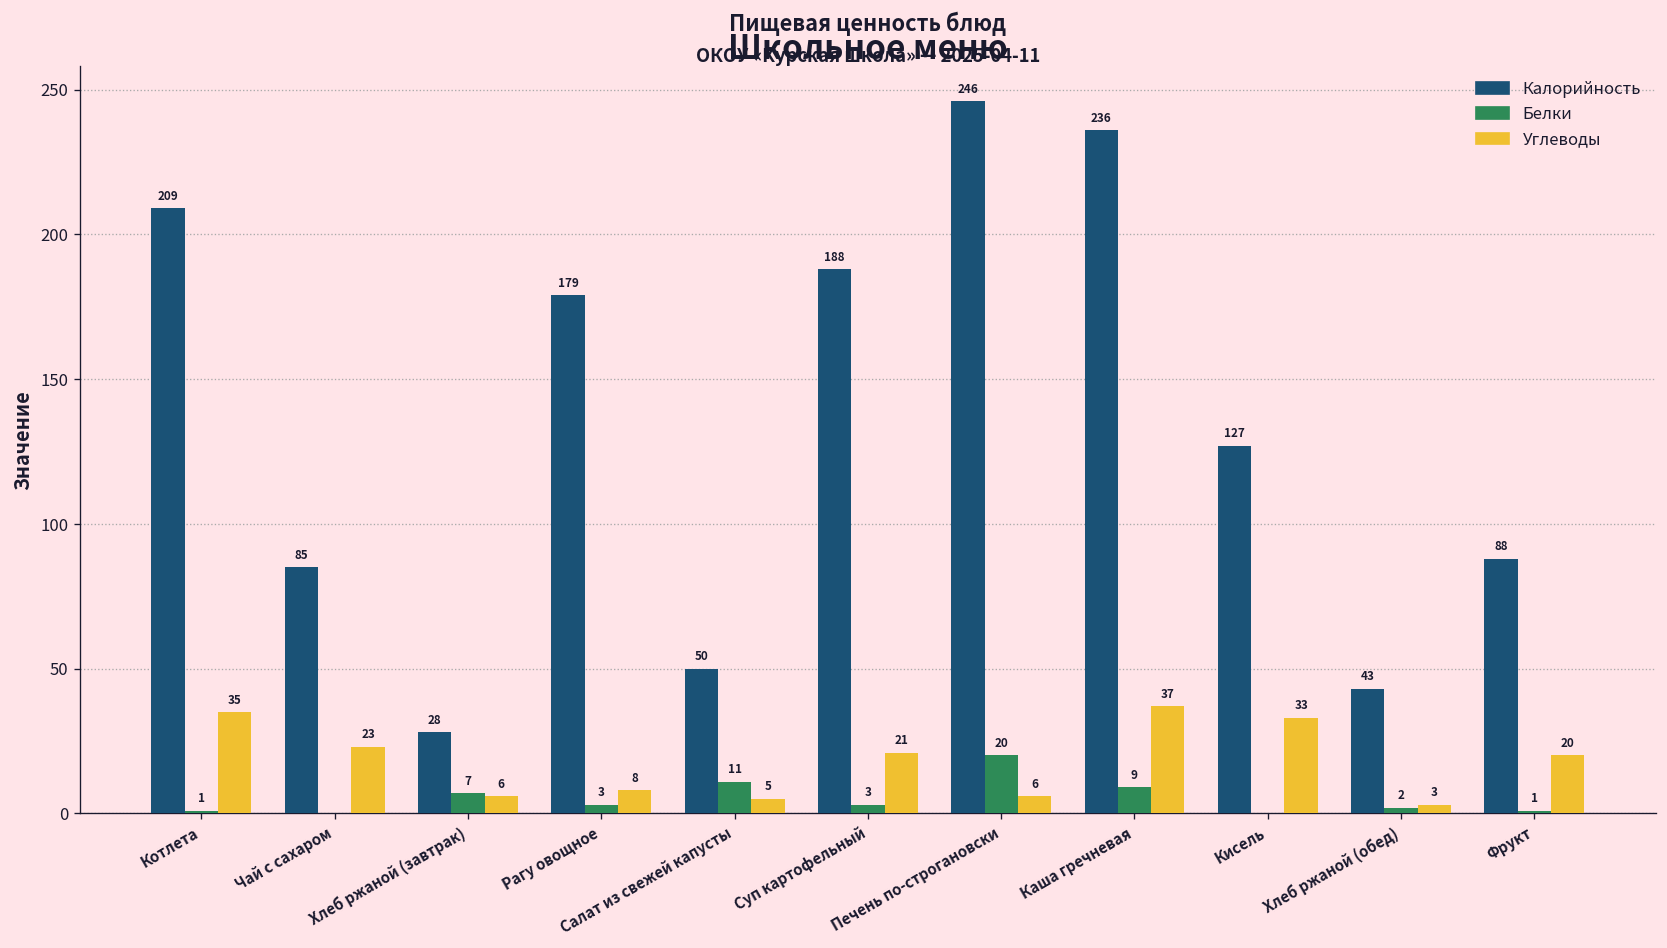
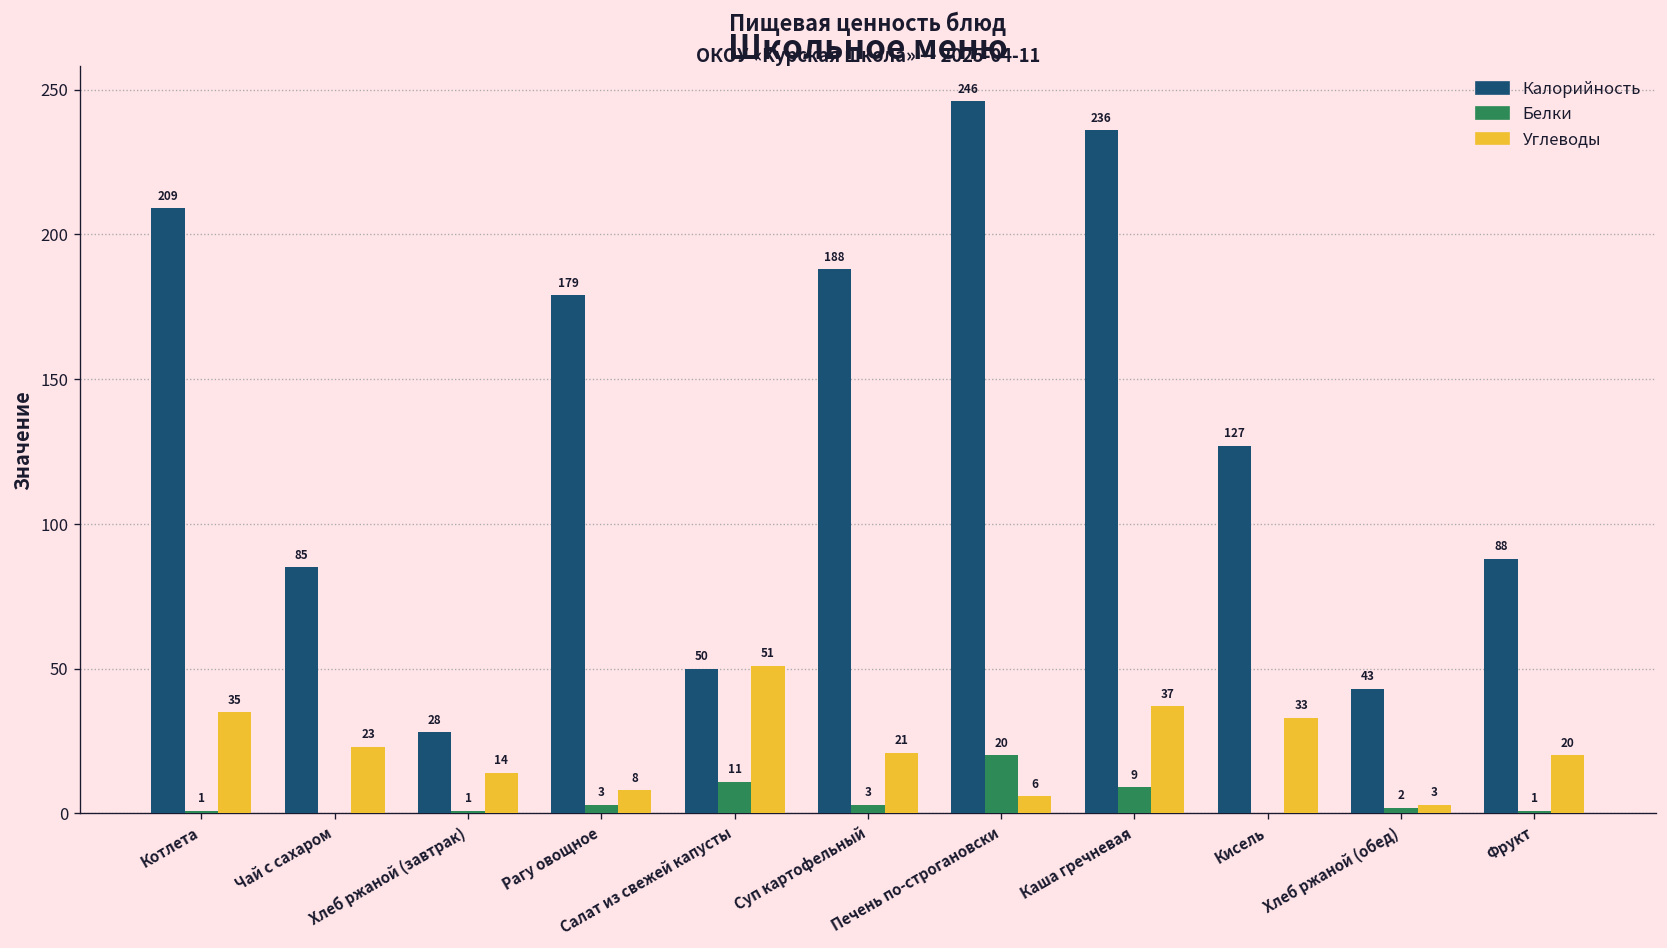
  {
    "Калорийность": {
      "Котлета": 209,
      "Чай с сахаром": 85,
      "Хлеб ржаной (завтрак)": 28,
      "Рагу овощное": 179,
      "Салат из свежей капусты": 50,
      "Суп картофельный": 188,
      "Печень по-строгановски": 246,
      "Каша гречневая": 236,
      "Кисель": 127,
      "Хлеб ржаной (обед)": 43,
      "Фрукт": 88
    },
    "Белки": {
      "Котлета": 1,
-     "Хлеб ржаной (завтрак)": 7,
+     "Хлеб ржаной (завтрак)": 1,
      "Рагу овощное": 3,
      "Салат из свежей капусты": 11,
      "Суп картофельный": 3,
      "Печень по-строгановски": 20,
      "Каша гречневая": 9,
      "Хлеб ржаной (обед)": 2,
      "Фрукт": 1
    },
    "Углеводы": {
      "Котлета": 35,
      "Чай с сахаром": 23,
-     "Хлеб ржаной (завтрак)": 6,
+     "Хлеб ржаной (завтрак)": 14,
      "Рагу овощное": 8,
-     "Салат из свежей капусты": 5,
+     "Салат из свежей капусты": 51,
      "Суп картофельный": 21,
      "Печень по-строгановски": 6,
      "Каша гречневая": 37,
      "Кисель": 33,
      "Хлеб ржаной (обед)": 3,
      "Фрукт": 20
    }
  }
